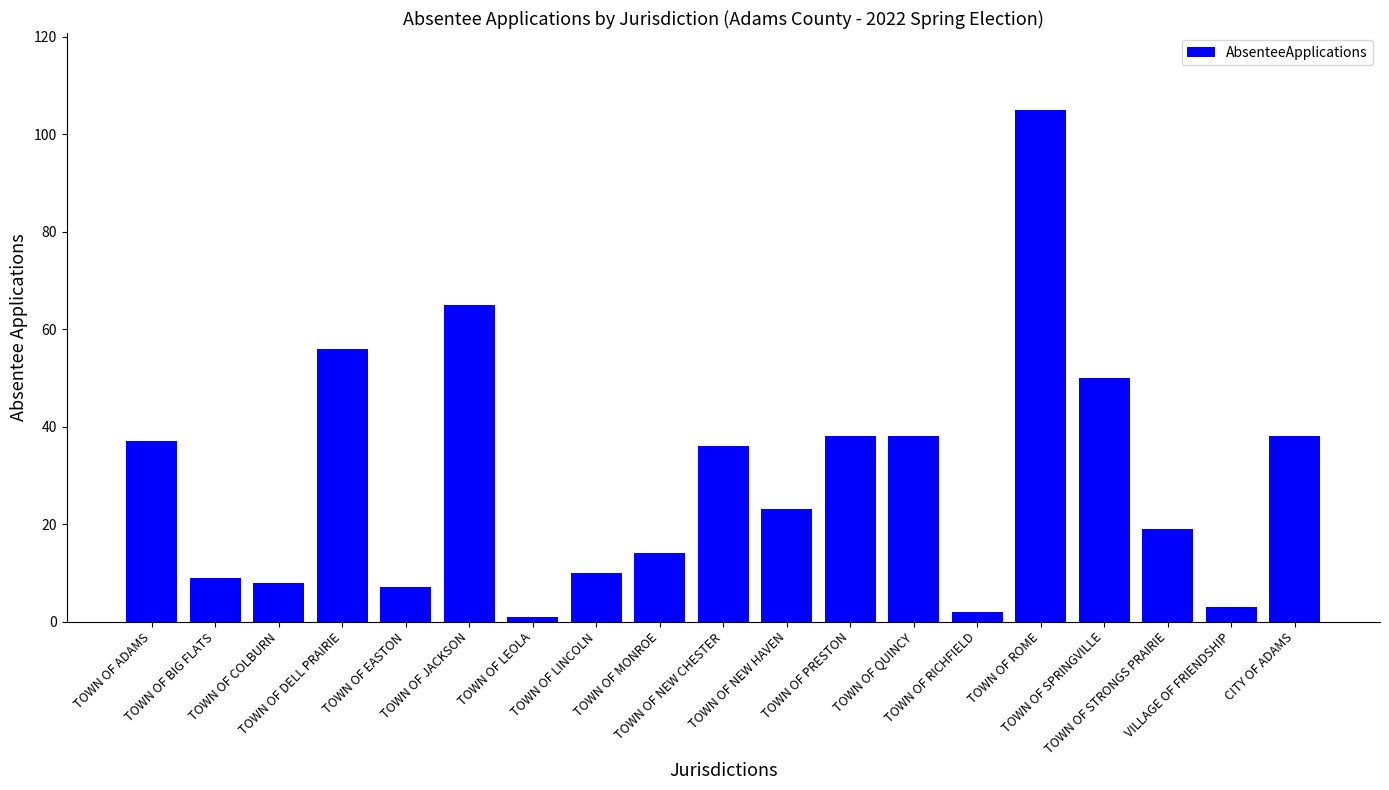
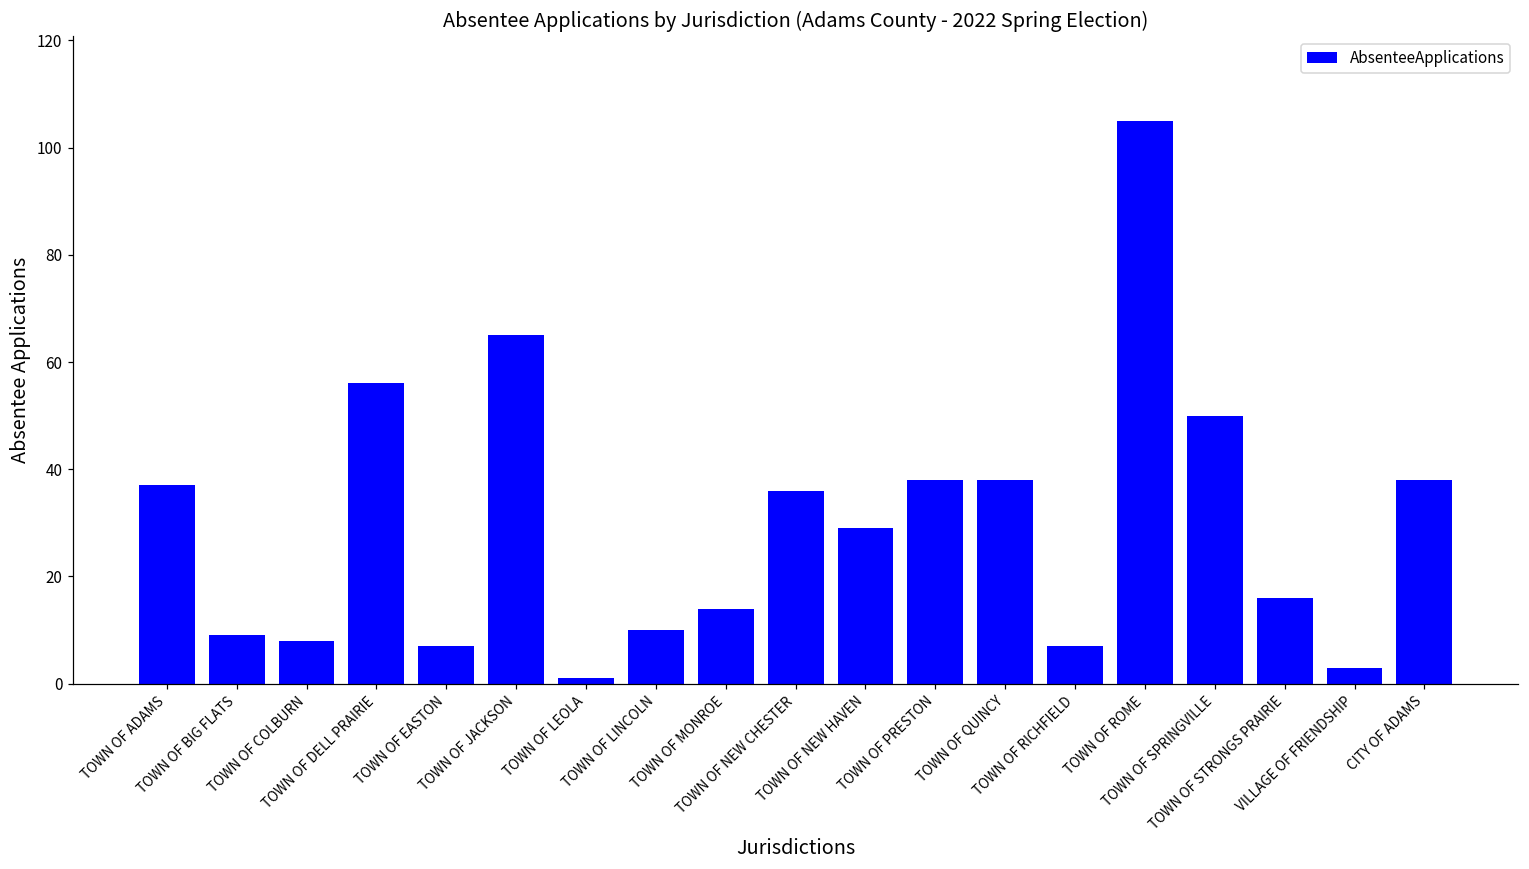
  {
    "TOWN OF ADAMS": 37,
    "TOWN OF BIG FLATS": 9,
    "TOWN OF COLBURN": 8,
    "TOWN OF DELL PRAIRIE": 56,
    "TOWN OF EASTON": 7,
    "TOWN OF JACKSON": 65,
    "TOWN OF LEOLA": 1,
    "TOWN OF LINCOLN": 10,
    "TOWN OF MONROE": 14,
    "TOWN OF NEW CHESTER": 36,
-   "TOWN OF NEW HAVEN": 23,
+   "TOWN OF NEW HAVEN": 29,
    "TOWN OF PRESTON": 38,
    "TOWN OF QUINCY": 38,
-   "TOWN OF RICHFIELD": 2,
+   "TOWN OF RICHFIELD": 7,
    "TOWN OF ROME": 105,
    "TOWN OF SPRINGVILLE": 50,
-   "TOWN OF STRONGS PRAIRIE": 19,
+   "TOWN OF STRONGS PRAIRIE": 16,
    "VILLAGE OF FRIENDSHIP": 3,
    "CITY OF ADAMS": 38
  }
